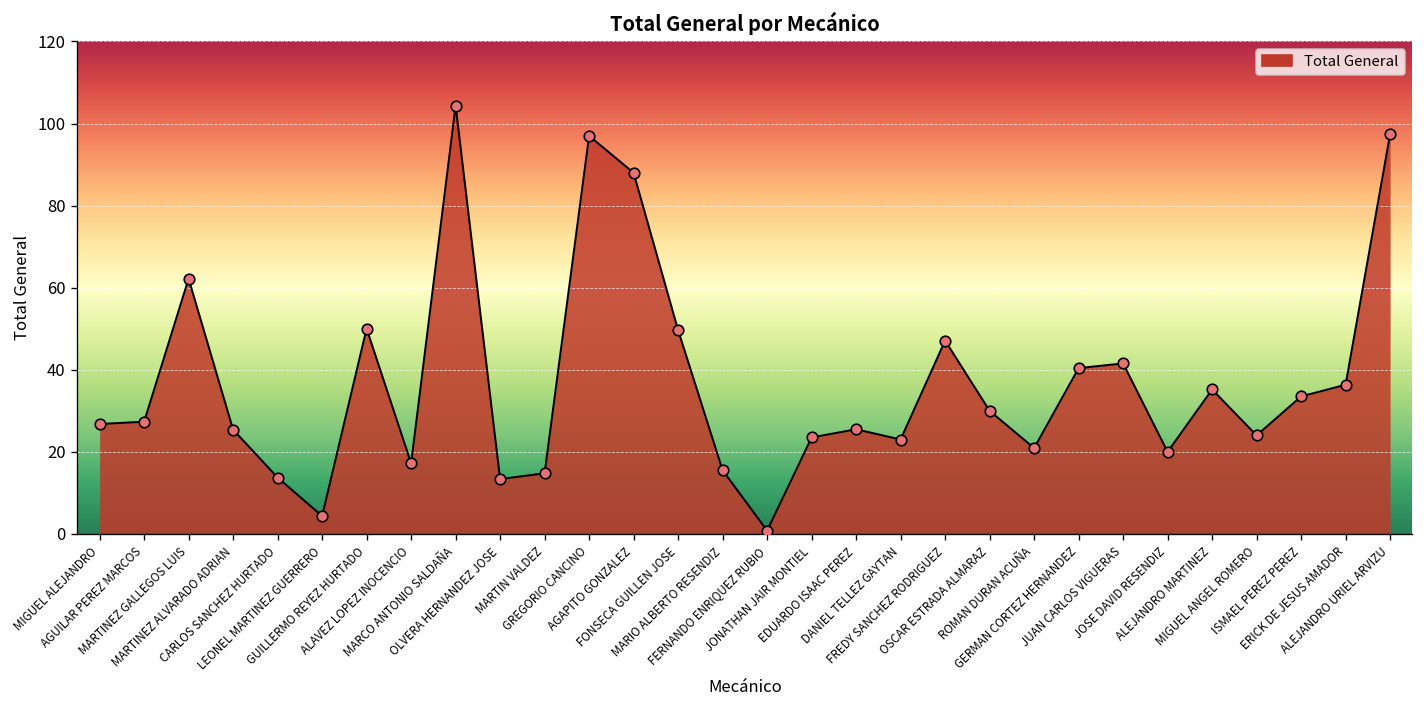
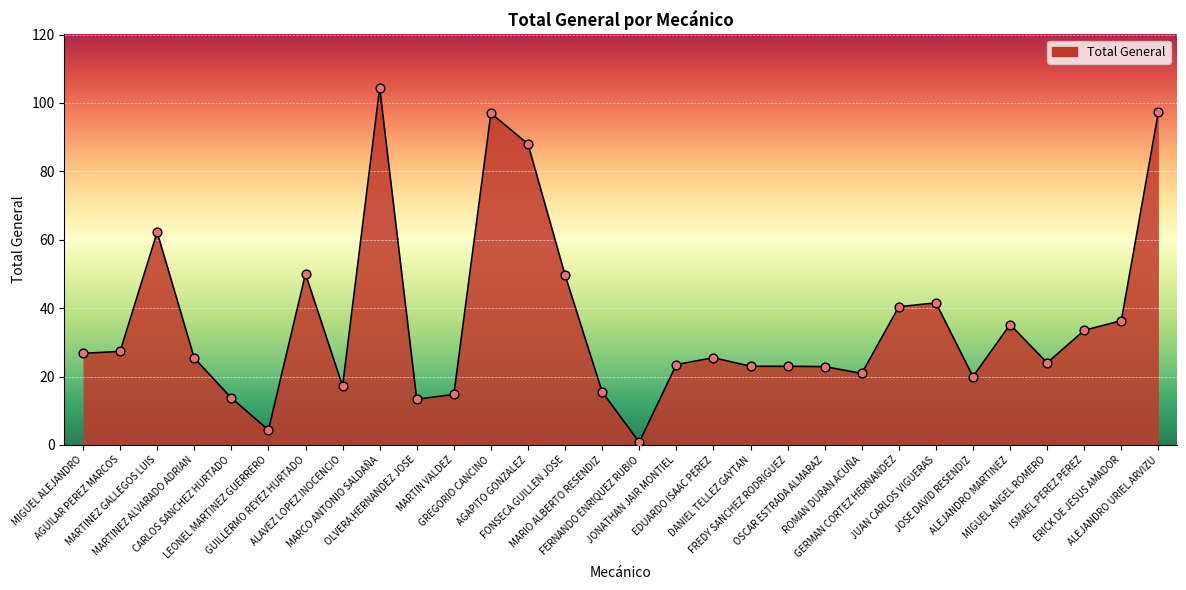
  {
    "MIGUEL ALEJANDRO": 27,
    "AGUILAR PEREZ MARCOS": 27,
    "MARTINEZ GALLEGOS LUIS": 62,
    "MARTINEZ ALVARADO ADRIAN": 25,
    "CARLOS SANCHEZ HURTADO": 14,
    "LEONEL MARTINEZ GUERRERO": 4,
    "GUILLERMO REYEZ HURTADO": 50,
    "ALAVEZ LOPEZ INOCENCIO": 17,
    "MARCO ANTONIO SALDAÑA": 104,
    "OLVERA HERNANDEZ JOSE": 13,
    "MARTIN VALDEZ": 15,
    "GREGORIO CANCINO": 97,
    "AGAPITO GONZALEZ": 88,
    "FONSECA GUILLEN JOSE": 50,
    "MARIO ALBERTO RESENDIZ": 16,
    "FERNANDO ENRIQUEZ RUBIO": 1,
    "JONATHAN JAIR MONTIEL": 24,
    "EDUARDO ISAAC PEREZ": 26,
    "DANIEL TELLEZ GAYTAN": 23,
-   "FREDY SANCHEZ RODRIGUEZ": 47,
-   "OSCAR ESTRADA ALMARAZ": 30,
+   "FREDY SANCHEZ RODRIGUEZ": 23,
+   "OSCAR ESTRADA ALMARAZ": 23,
    "ROMAN DURAN ACUÑA": 21,
    "GERMAN CORTEZ HERNANDEZ": 40,
    "JUAN CARLOS VIGUERAS": 42,
    "JOSE DAVID RESENDIZ": 20,
    "ALEJANDRO MARTINEZ": 35,
    "MIGUEL ANGEL ROMERO": 24,
    "ISMAEL PEREZ PEREZ": 34,
    "ERICK DE JESUS AMADOR": 36,
    "ALEJANDRO URIEL ARVIZU": 97
  }
